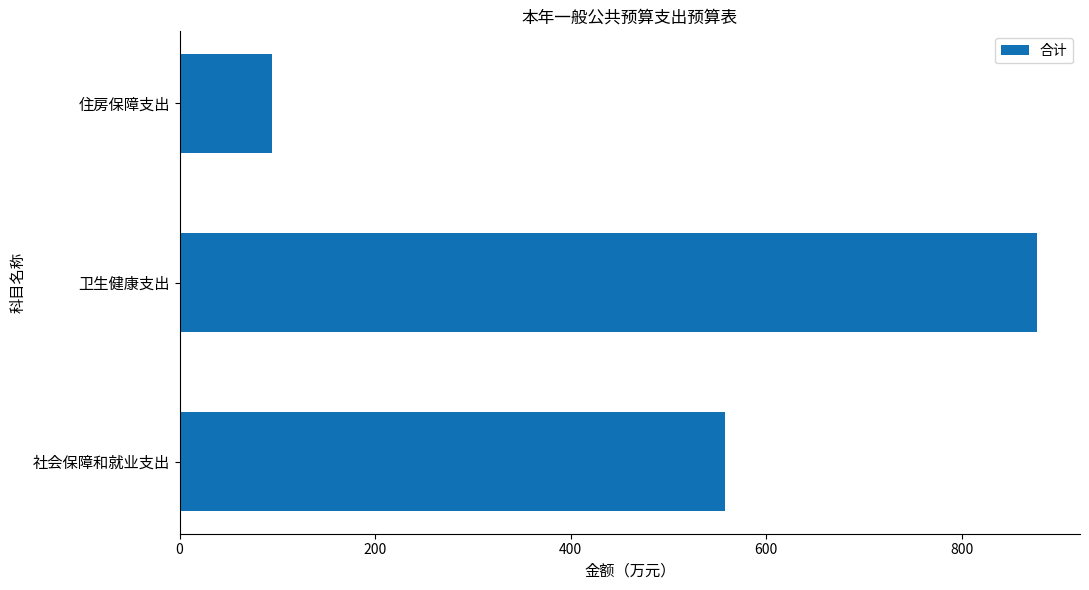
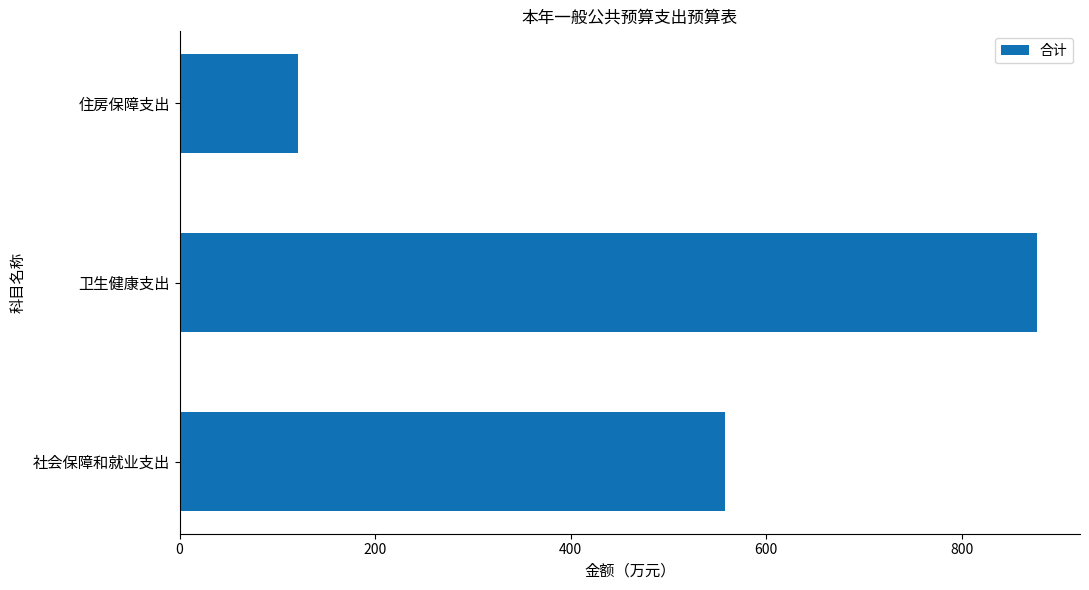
  {
-   "住房保障支出": 90,
+   "住房保障支出": 120,
    "卫生健康支出": 880,
    "社会保障和就业支出": 560
  }
